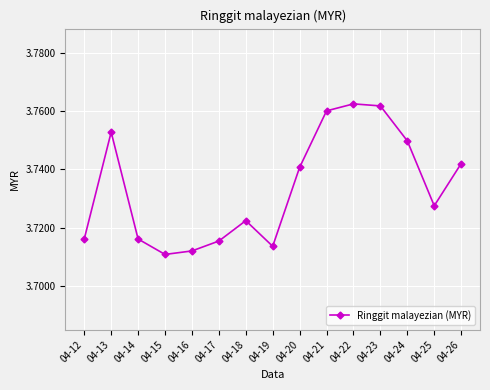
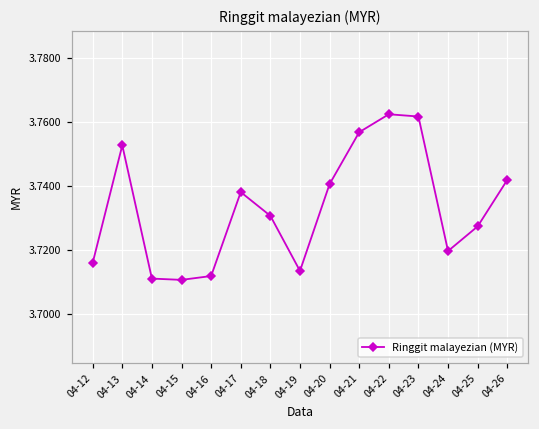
  {
    "04-12": 3.716,
    "04-13": 3.753,
-   "04-14": 3.716,
+   "04-14": 3.711,
    "04-15": 3.711,
    "04-16": 3.712,
-   "04-17": 3.715,
-   "04-18": 3.722,
+   "04-17": 3.738,
+   "04-18": 3.731,
    "04-19": 3.714,
    "04-20": 3.741,
-   "04-21": 3.760,
+   "04-21": 3.757,
    "04-22": 3.763,
    "04-23": 3.762,
-   "04-24": 3.750,
+   "04-24": 3.720,
    "04-25": 3.728,
    "04-26": 3.742
  }
